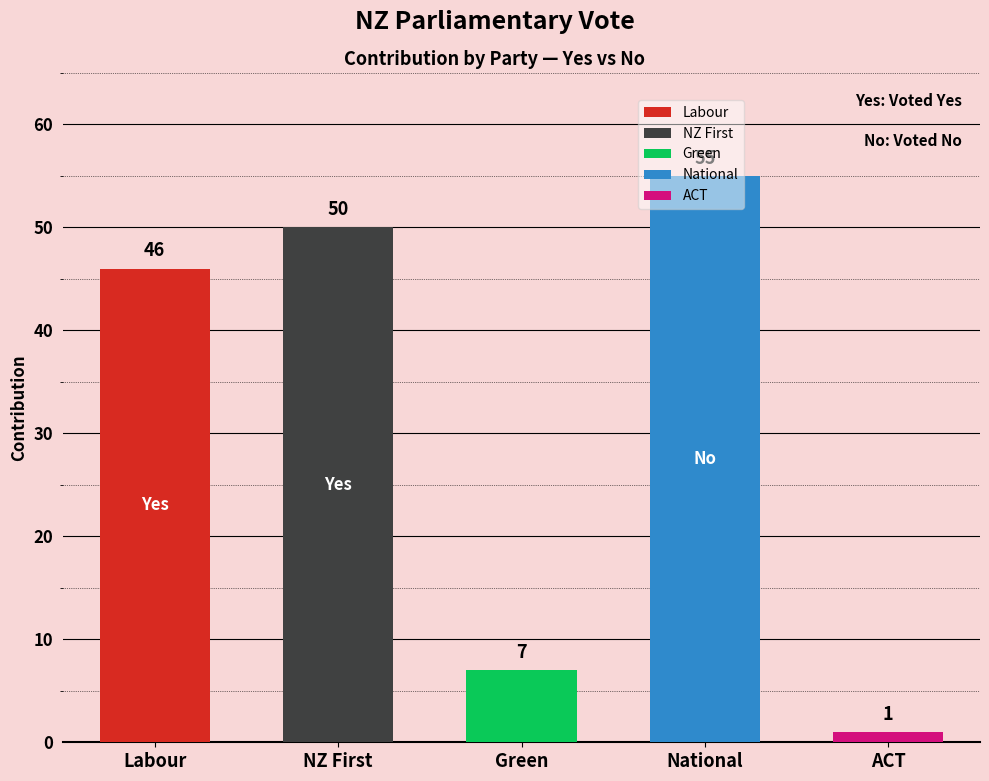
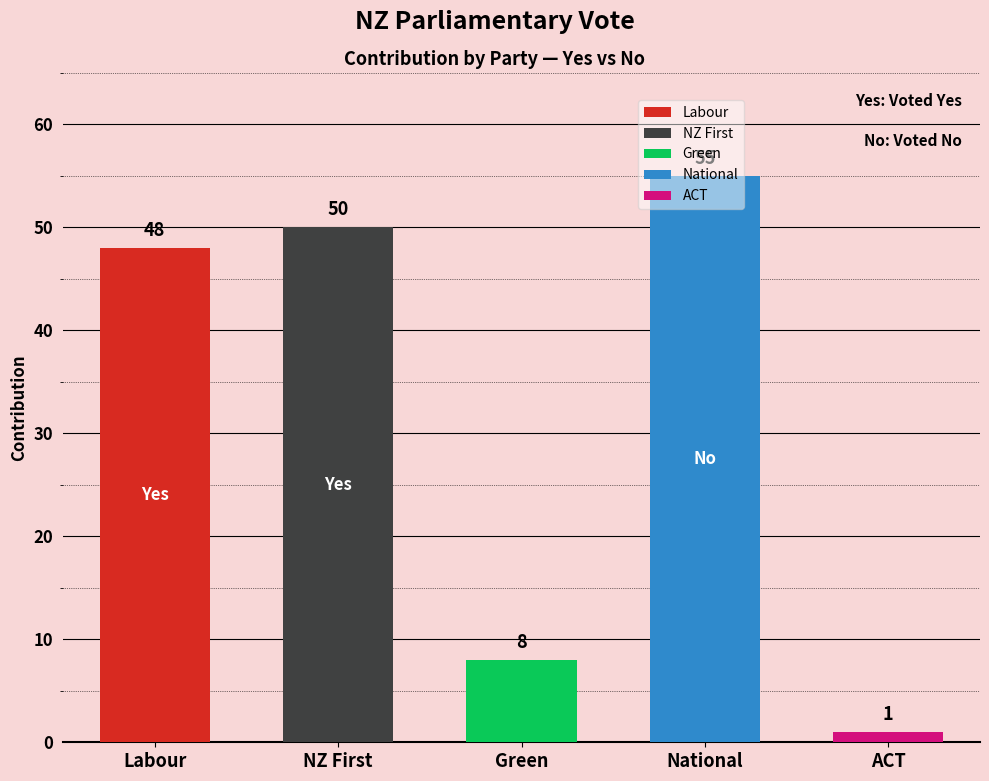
  {
-   "Labour": 46,
+   "Labour": 48,
    "NZ First": 50,
-   "Green": 7,
+   "Green": 8,
    "ACT": 1
  }
